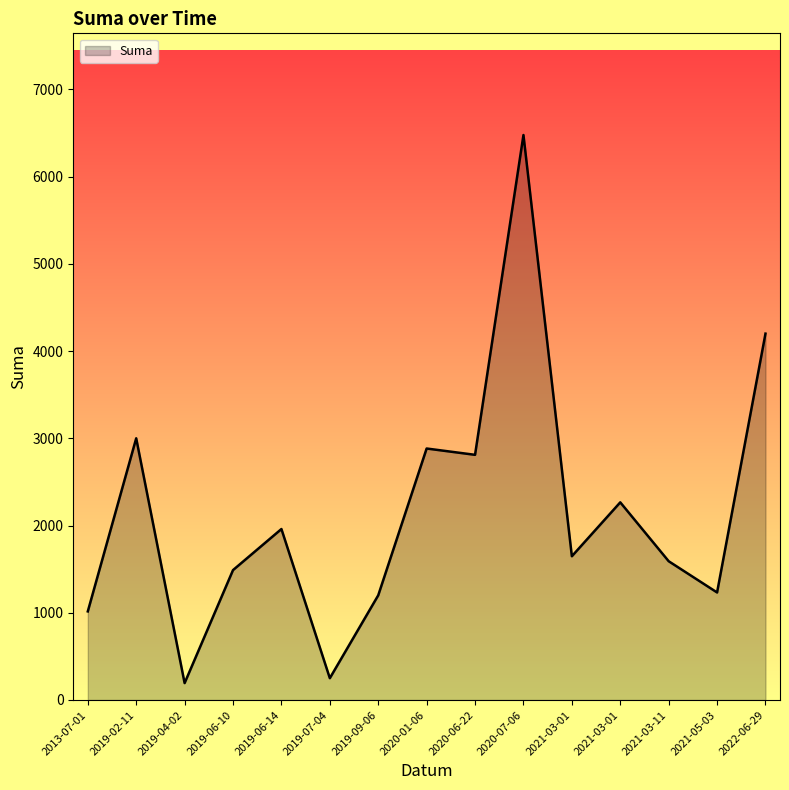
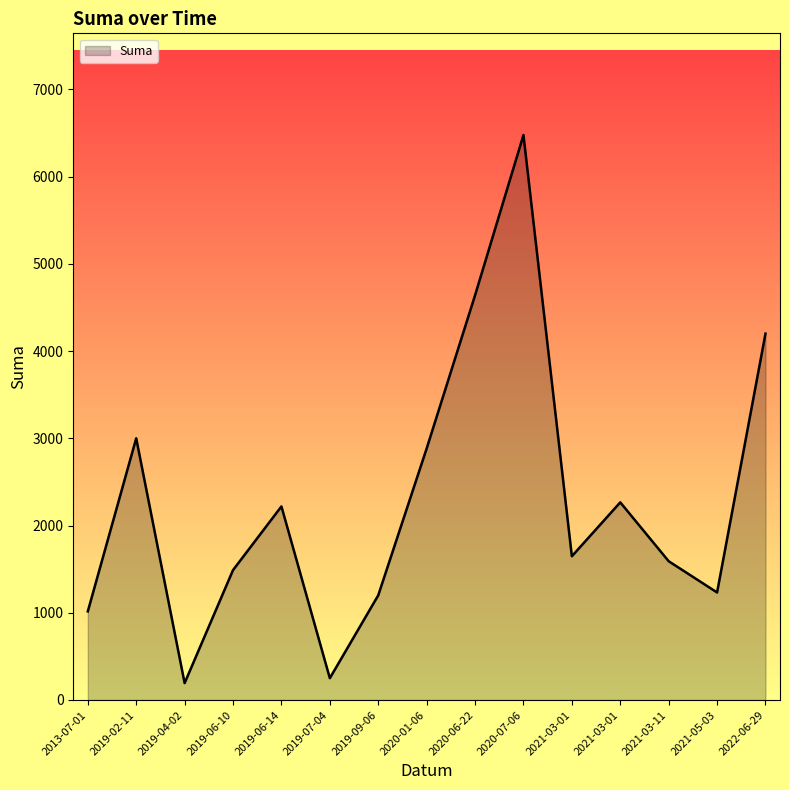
  {
    "2013-07-01": 1000,
    "2019-02-11": 3000,
    "2019-04-02": 200,
    "2019-06-10": 1500,
-   "2019-06-14": 2000,
+   "2019-06-14": 2200,
    "2019-07-04": 300,
    "2019-09-06": 1200,
    "2020-01-06": 2900,
-   "2020-06-22": 2800,
+   "2020-06-22": 4600,
    "2020-07-06": 6500,
    "2021-03-11": 1600,
    "2021-05-03": 1200,
    "2022-06-29": 4200
  }
